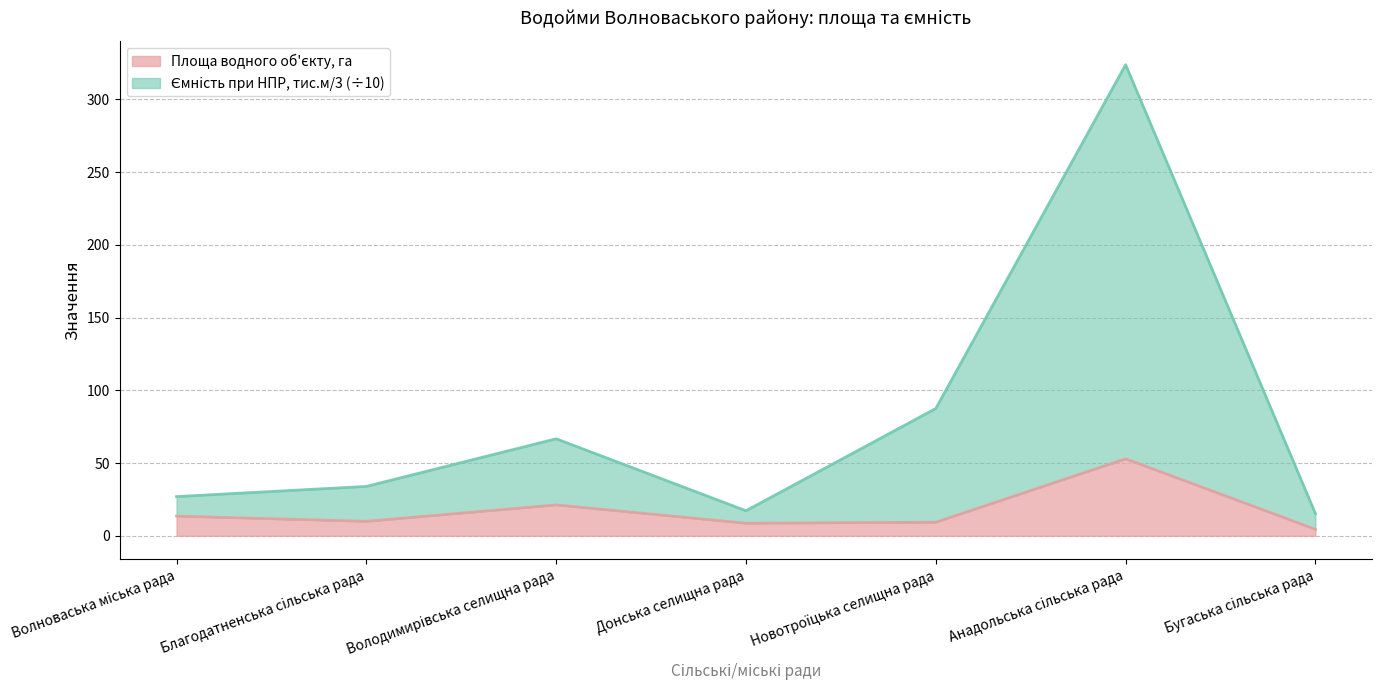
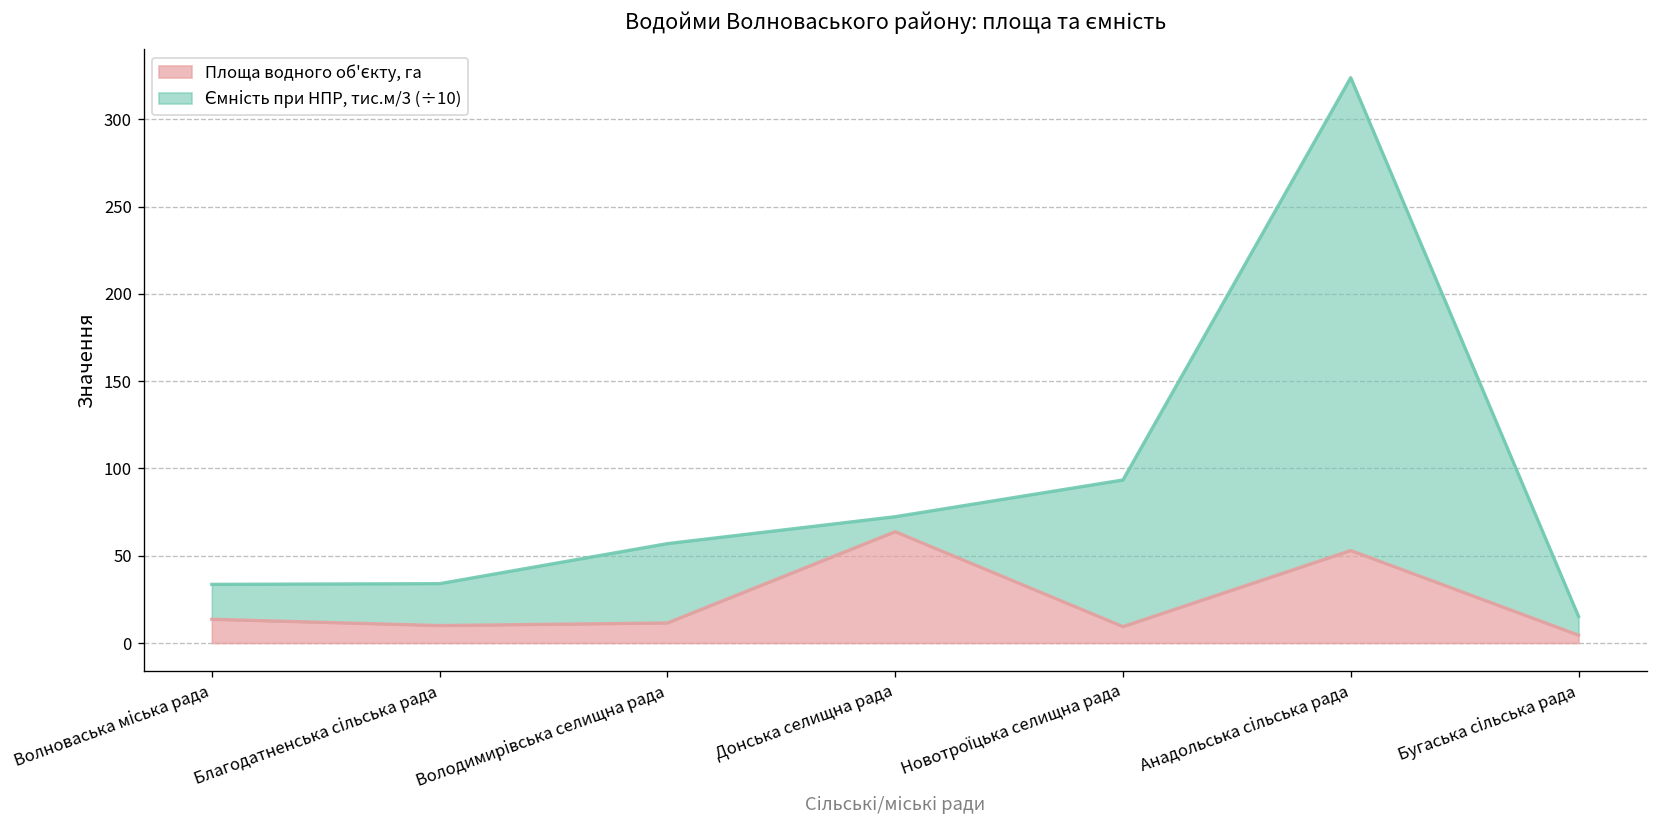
  {
    "Площа водного об'єкту, га": {
      "Волноваська міська рада": 14,
      "Благодатненська сільська рада": 10,
-     "Володимирівська селищна рада": 21,
-     "Донська селищна рада": 9,
+     "Володимирівська селищна рада": 12,
+     "Донська селищна рада": 64,
      "Новотроїцька селищна рада": 9,
      "Анадольська сільська рада": 53,
      "Бугаська сільська рада": 5
    },
    "Ємність при НПР, тис.м/3 (÷10)": {
-     "Волноваська міська рада": 13,
+     "Волноваська міська рада": 20,
      "Благодатненська сільська рада": 24,
      "Володимирівська селищна рада": 45,
      "Донська селищна рада": 9,
-     "Новотроїцька селищна рада": 78,
+     "Новотроїцька селищна рада": 84,
      "Анадольська сільська рада": 271,
      "Бугаська сільська рада": 11
    }
  }
